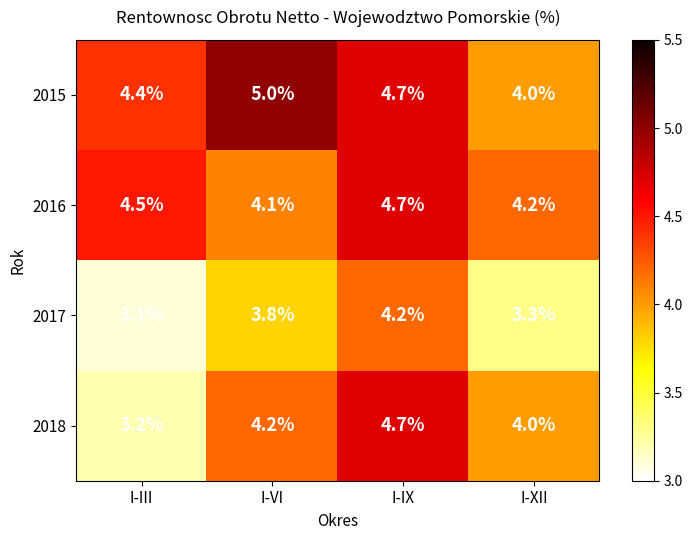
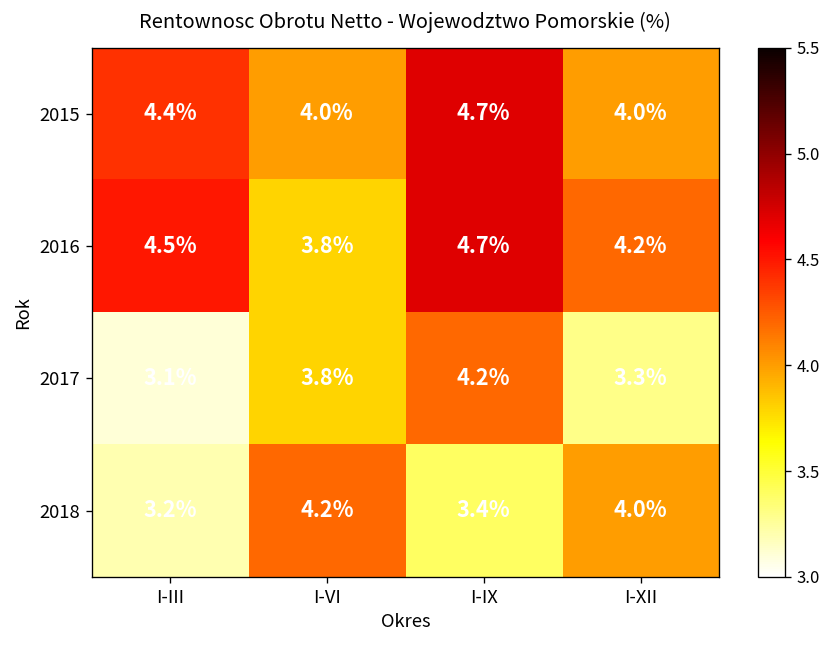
  {
    "2015": {
      "I-III": "4.4%",
-     "I-VI": "5.0%",
+     "I-VI": "4.0%",
      "I-IX": "4.7%",
      "I-XII": "4.0%"
    },
    "2016": {
      "I-III": "4.5%",
-     "I-VI": "4.1%",
+     "I-VI": "3.8%",
      "I-IX": "4.7%",
      "I-XII": "4.2%"
    },
    "2017": {
      "I-VI": "3.8%",
      "I-IX": "4.2%",
      "I-XII": "3.3%"
    },
    "2018": {
      "I-III": "3.2%",
      "I-VI": "4.2%",
-     "I-IX": "4.7%",
+     "I-IX": "3.4%",
      "I-XII": "4.0%"
    }
  }
